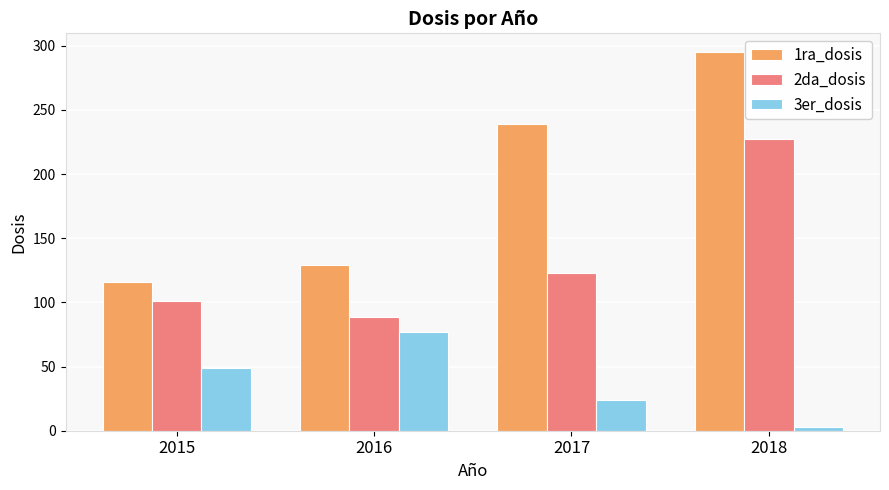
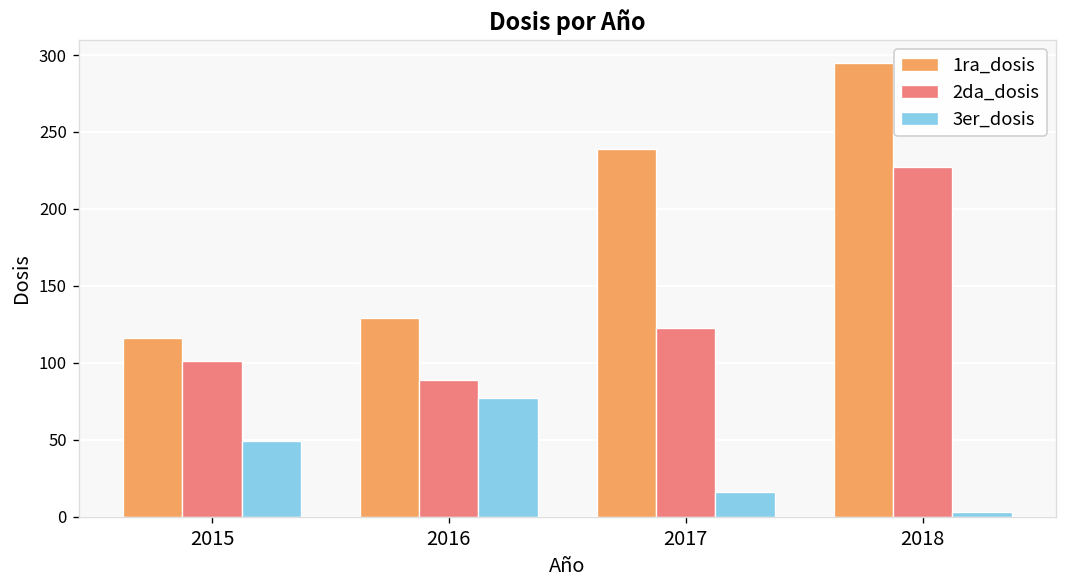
  {
    "3er_dosis": {
      "2015": 49,
      "2016": 77,
-     "2017": 24,
+     "2017": 16,
      "2018": 3
    }
  }
